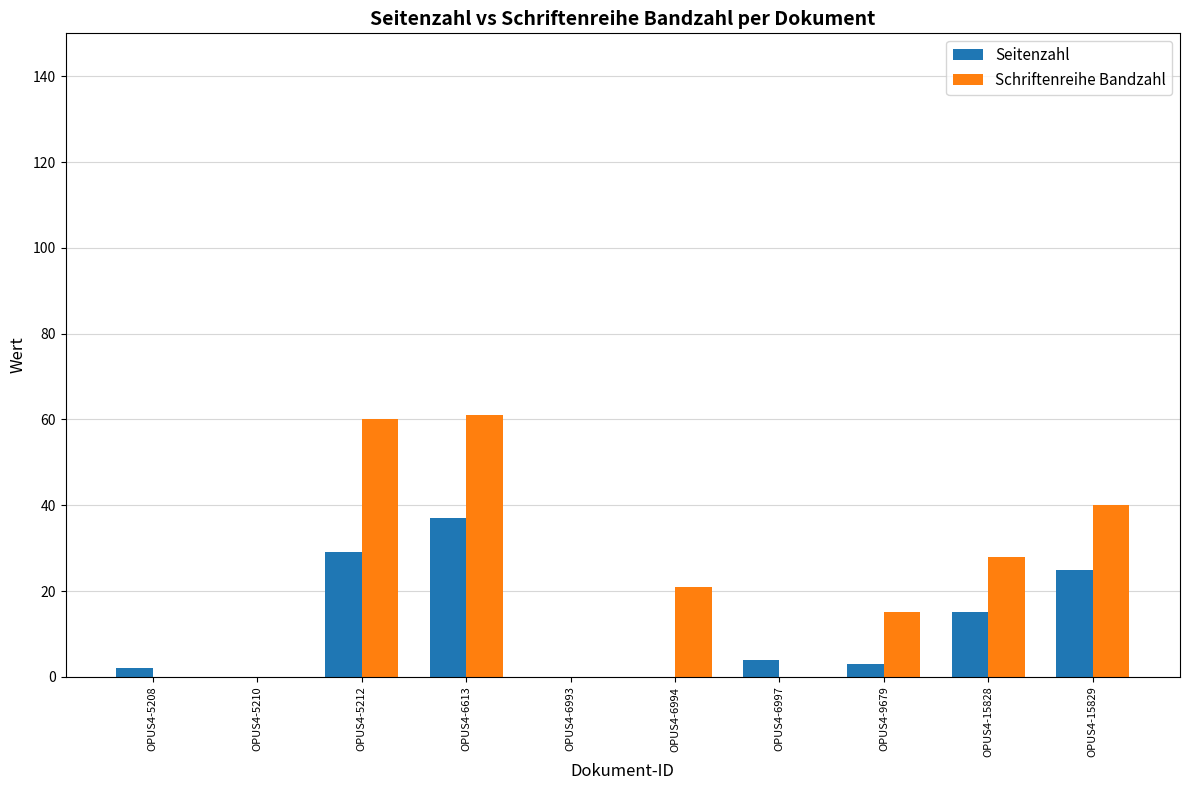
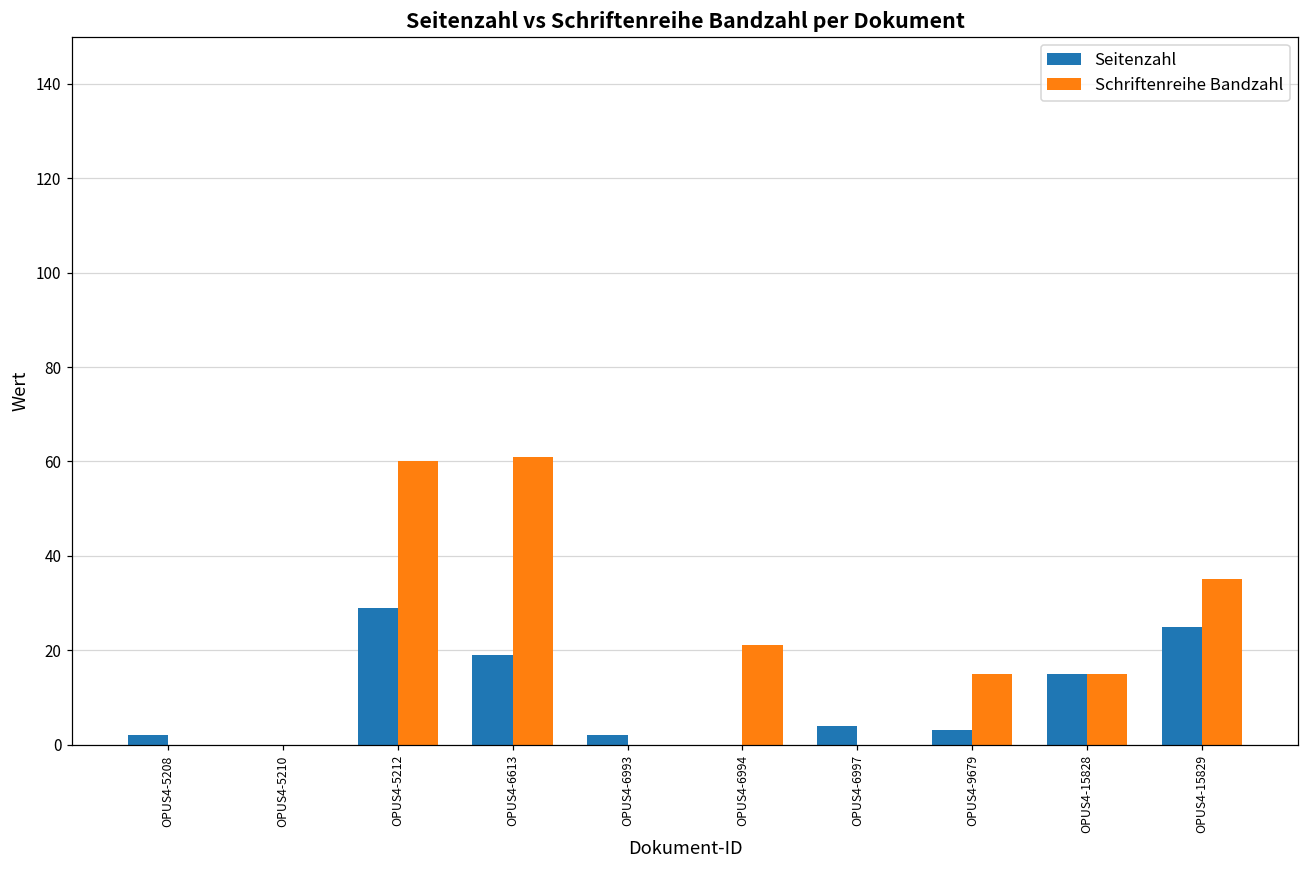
  {
    "Seitenzahl": {
      "OPUS4-5208": 2,
      "OPUS4-5210": 0,
      "OPUS4-5212": 29,
-     "OPUS4-6613": 37,
-     "OPUS4-6993": 0,
+     "OPUS4-6613": 19,
+     "OPUS4-6993": 2,
      "OPUS4-6994": 0,
      "OPUS4-6997": 4,
      "OPUS4-9679": 3,
      "OPUS4-15828": 15,
      "OPUS4-15829": 25
    },
    "Schriftenreihe Bandzahl": {
      "OPUS4-5208": 0,
      "OPUS4-5210": 0,
      "OPUS4-5212": 60,
      "OPUS4-6613": 61,
      "OPUS4-6993": 0,
      "OPUS4-6994": 21,
      "OPUS4-6997": 0,
      "OPUS4-9679": 15,
-     "OPUS4-15828": 28,
-     "OPUS4-15829": 40
+     "OPUS4-15828": 15,
+     "OPUS4-15829": 35
    }
  }
